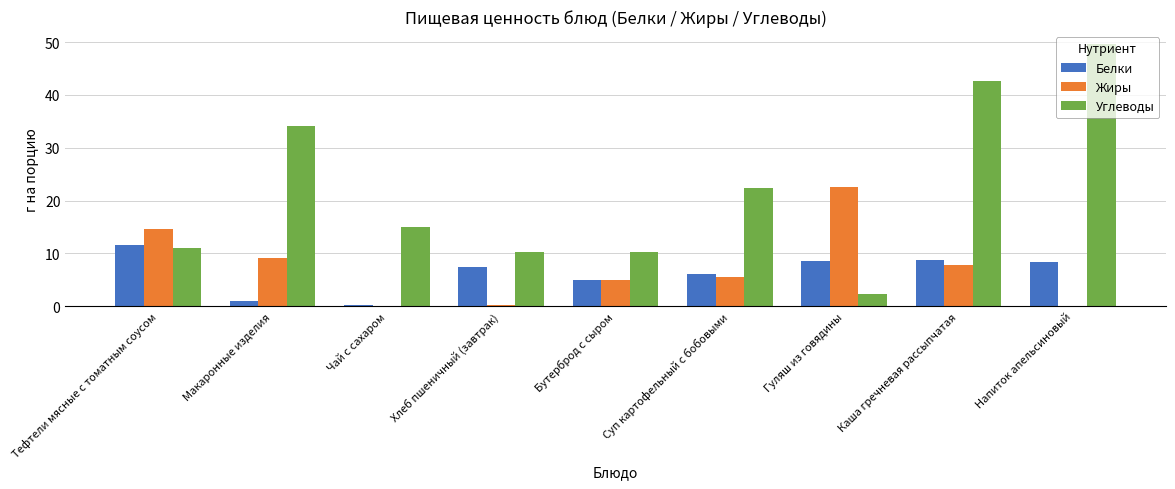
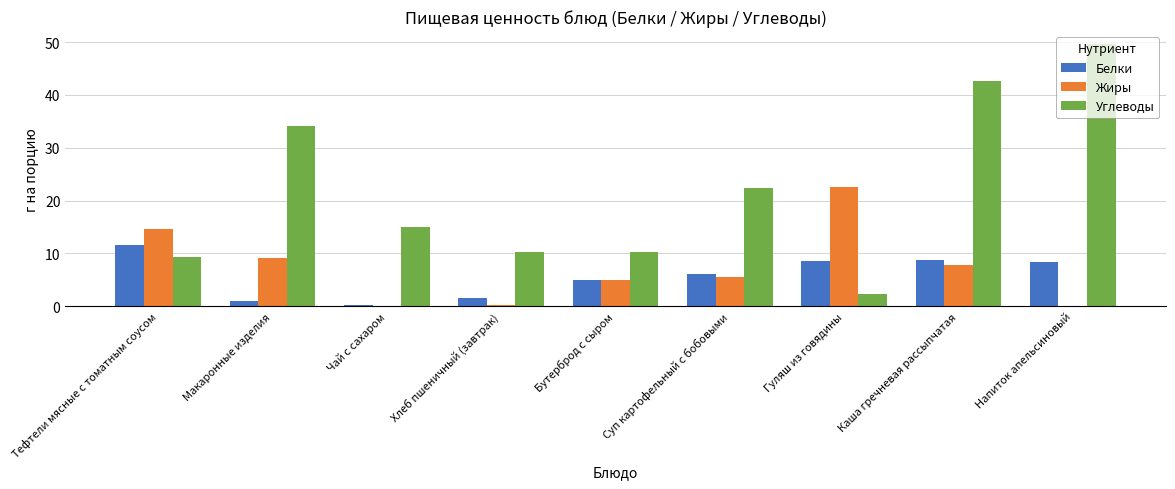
  {
    "Белки": {
      "Тефтели мясные с томатным соусом": 12,
      "Макаронные изделия": 1,
-     "Хлеб пшеничный (завтрак)": 8,
+     "Хлеб пшеничный (завтрак)": 2,
      "Бутерброд с сыром": 5,
      "Суп картофельный с бобовыми": 6,
      "Гуляш из говядины": 9,
      "Каша гречневая рассыпчатая": 9,
      "Напиток апельсиновый": 8
    },
    "Жиры": {
      "Тефтели мясные с томатным соусом": 15,
      "Макаронные изделия": 9,
      "Бутерброд с сыром": 5,
      "Суп картофельный с бобовыми": 6,
      "Гуляш из говядины": 23,
      "Каша гречневая рассыпчатая": 8,
      "Напиток апельсиновый": 0
    },
    "Углеводы": {
-     "Тефтели мясные с томатным соусом": 11,
+     "Тефтели мясные с томатным соусом": 9,
      "Макаронные изделия": 34,
      "Чай с сахаром": 15,
      "Хлеб пшеничный (завтрак)": 10,
      "Бутерброд с сыром": 10,
      "Суп картофельный с бобовыми": 22,
      "Гуляш из говядины": 2,
      "Каша гречневая рассыпчатая": 43
    }
  }
